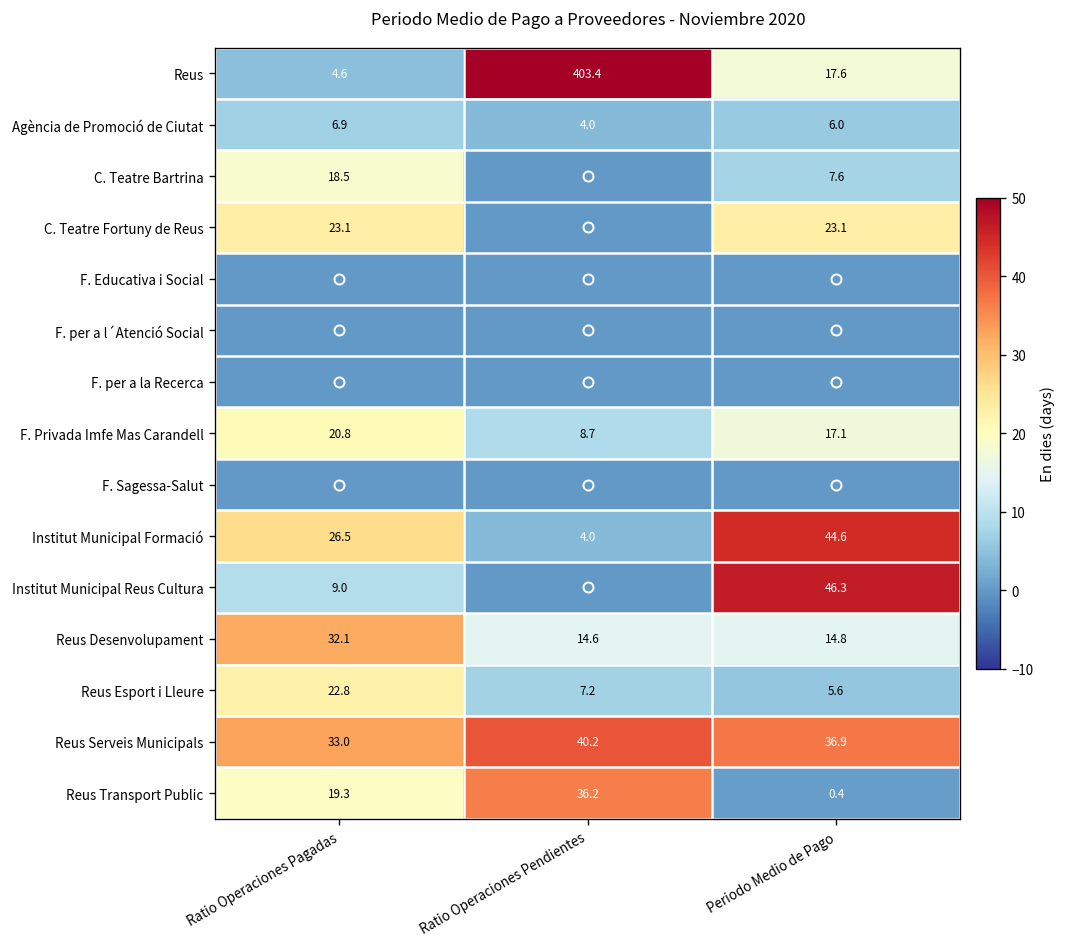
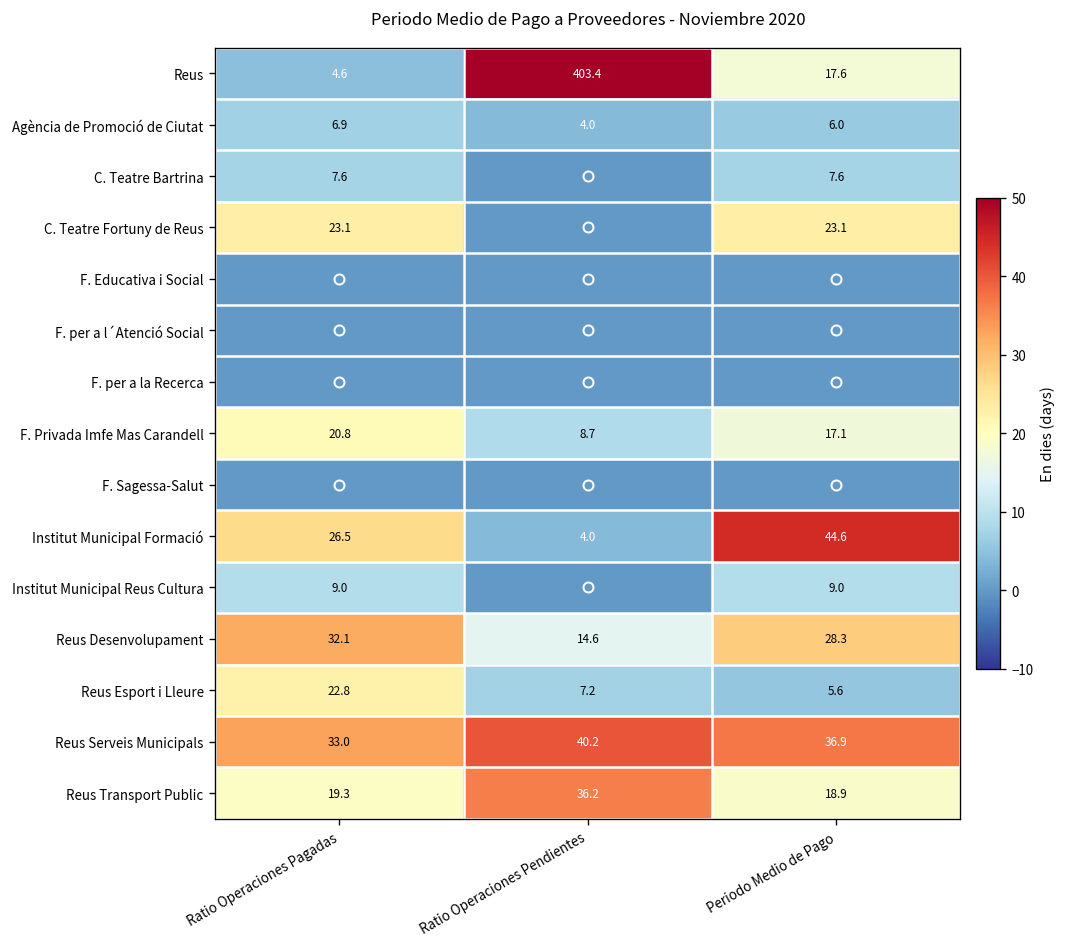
  {
    "Reus": {
      "Ratio Operaciones Pagadas": 4.6,
      "Ratio Operaciones Pendientes": 403.4,
      "Periodo Medio de Pago": 17.6
    },
    "Agència de Promoció de Ciutat": {
      "Ratio Operaciones Pagadas": 6.9,
      "Ratio Operaciones Pendientes": 4.0,
      "Periodo Medio de Pago": 6.0
    },
    "C. Teatre Bartrina": {
-     "Ratio Operaciones Pagadas": 18.5,
+     "Ratio Operaciones Pagadas": 7.6,
      "Periodo Medio de Pago": 7.6
    },
    "C. Teatre Fortuny de Reus": {
      "Ratio Operaciones Pagadas": 23.1,
      "Periodo Medio de Pago": 23.1
    },
    "F. Privada Imfe Mas Carandell": {
      "Ratio Operaciones Pagadas": 20.8,
      "Ratio Operaciones Pendientes": 8.7,
      "Periodo Medio de Pago": 17.1
    },
    "Institut Municipal Formació": {
      "Ratio Operaciones Pagadas": 26.5,
      "Ratio Operaciones Pendientes": 4.0,
      "Periodo Medio de Pago": 44.6
    },
    "Institut Municipal Reus Cultura": {
      "Ratio Operaciones Pagadas": 9.0,
-     "Periodo Medio de Pago": 46.3
+     "Periodo Medio de Pago": 9.0
    },
    "Reus Desenvolupament": {
      "Ratio Operaciones Pagadas": 32.1,
      "Ratio Operaciones Pendientes": 14.6,
-     "Periodo Medio de Pago": 14.8
+     "Periodo Medio de Pago": 28.3
    },
    "Reus Esport i Lleure": {
      "Ratio Operaciones Pagadas": 22.8,
      "Ratio Operaciones Pendientes": 7.2,
      "Periodo Medio de Pago": 5.6
    },
    "Reus Serveis Municipals": {
      "Ratio Operaciones Pagadas": 33.0,
      "Ratio Operaciones Pendientes": 40.2,
      "Periodo Medio de Pago": 36.9
    },
    "Reus Transport Public": {
      "Ratio Operaciones Pagadas": 19.3,
      "Ratio Operaciones Pendientes": 36.2,
-     "Periodo Medio de Pago": 0.4
+     "Periodo Medio de Pago": 18.9
    }
  }
